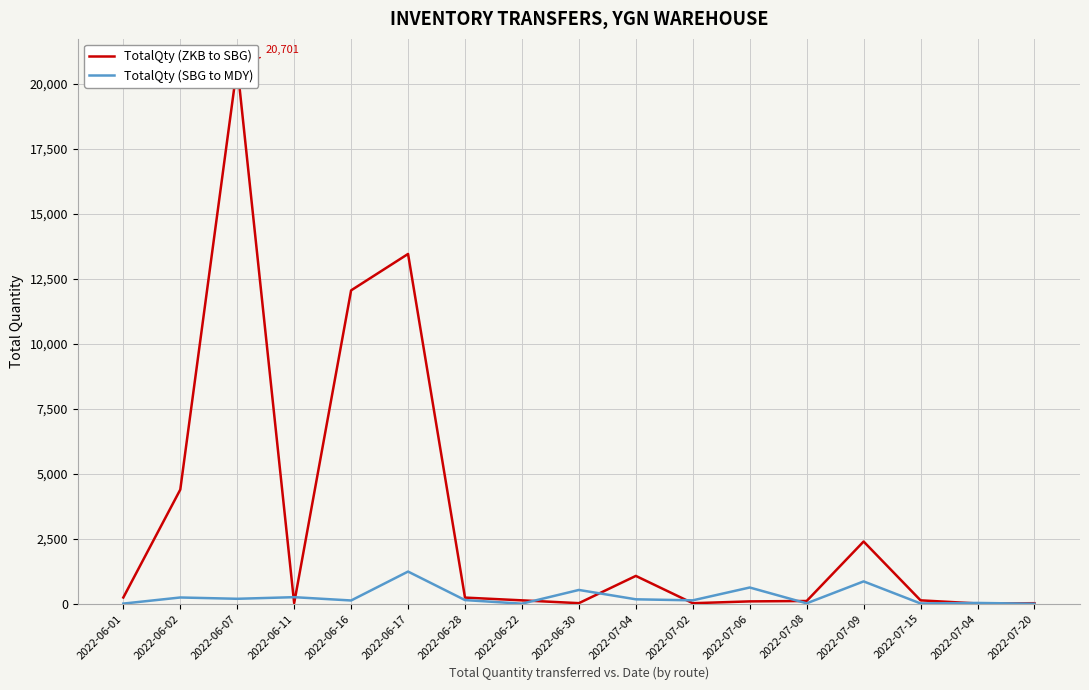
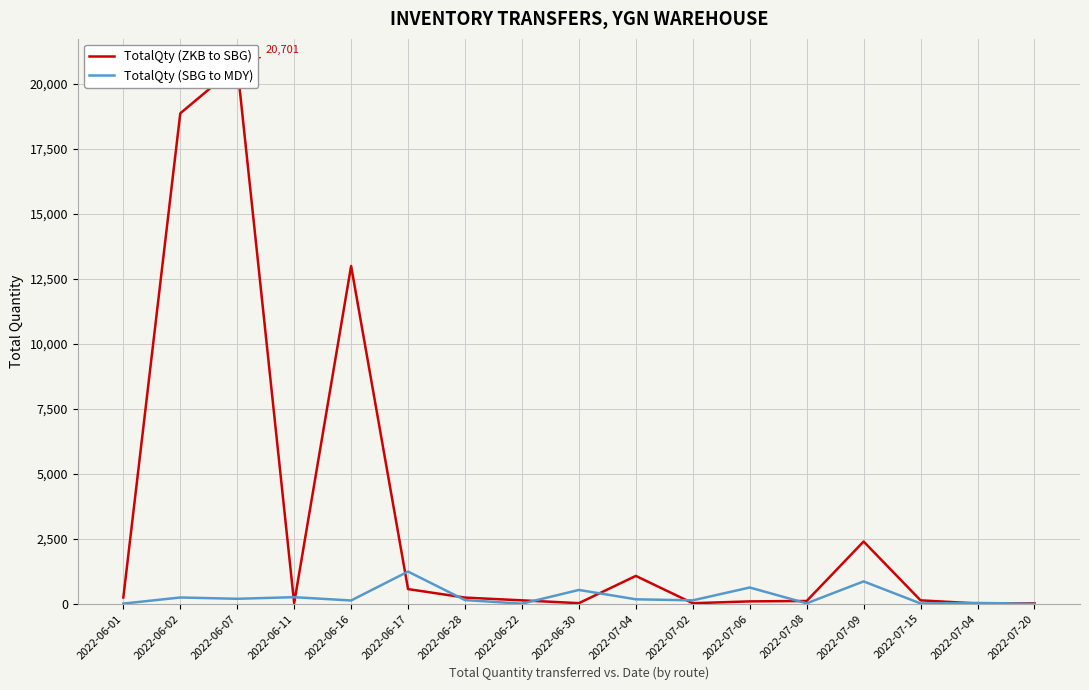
  {
    "TotalQty (ZKB to SBG)": {
      "2022-06-01": "200",
-     "2022-06-02": "4,400",
+     "2022-06-02": "18,900",
      "2022-06-11": "0",
-     "2022-06-16": "12,100",
-     "2022-06-17": "13,500",
+     "2022-06-16": "13,000",
+     "2022-06-17": "600",
      "2022-06-22": "100",
      "2022-06-30": "0",
      "2022-07-02": "0",
      "2022-07-06": "100",
      "2022-07-09": "2,400",
      "2022-07-15": "100"
    },
    "TotalQty (SBG to MDY)": {
      "2022-06-01": "0",
      "2022-06-02": "200",
      "2022-06-07": "200",
      "2022-06-11": "300",
      "2022-06-16": "100",
      "2022-06-17": "1,200",
      "2022-06-22": "0",
      "2022-06-30": "500",
      "2022-07-02": "100",
      "2022-07-06": "600",
      "2022-07-09": "900",
      "2022-07-15": "0"
    }
  }
